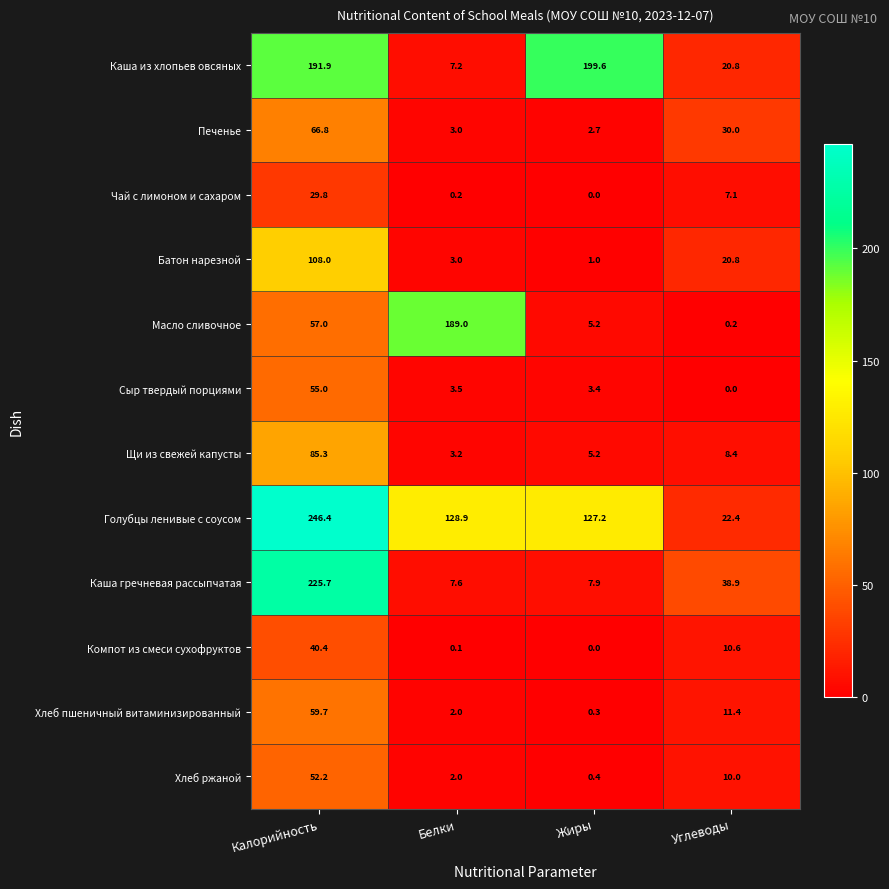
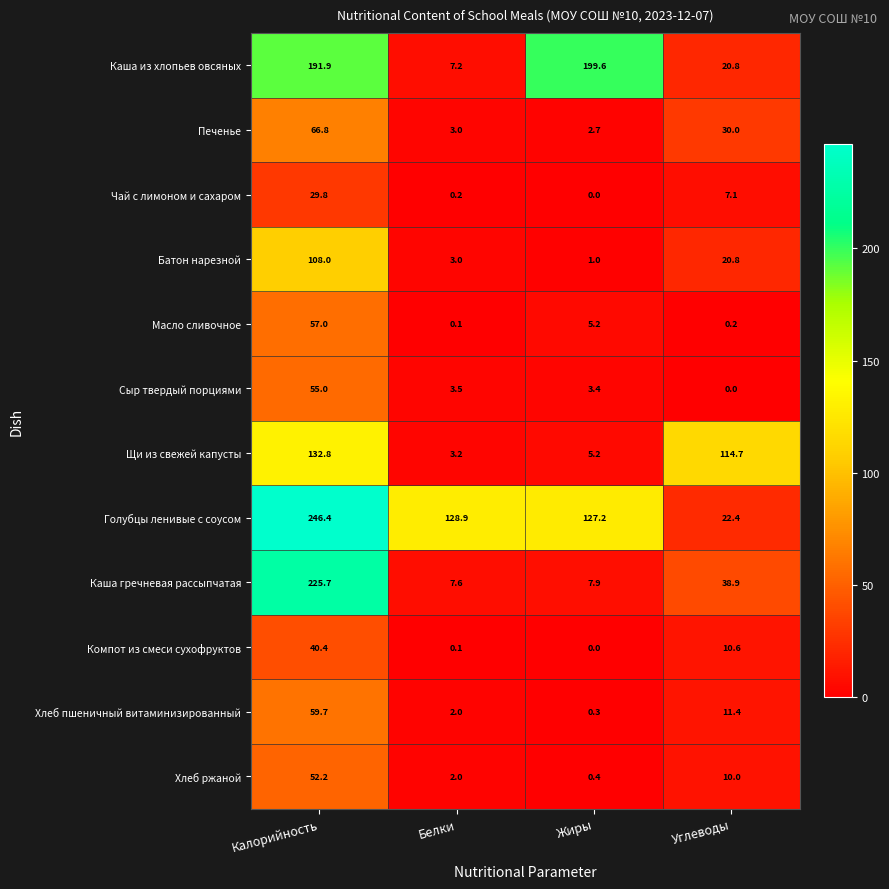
  {
    "Каша из хлопьев овсяных": {
      "Калорийность": 191.9,
      "Белки": 7.2,
      "Жиры": 199.6,
      "Углеводы": 20.8
    },
    "Печенье": {
      "Калорийность": 66.8,
      "Белки": 3.0,
      "Жиры": 2.7,
      "Углеводы": 30.0
    },
    "Чай с лимоном и сахаром": {
      "Калорийность": 29.8,
      "Белки": 0.2,
      "Жиры": 0.0,
      "Углеводы": 7.1
    },
    "Батон нарезной": {
      "Калорийность": 108.0,
      "Белки": 3.0,
      "Жиры": 1.0,
      "Углеводы": 20.8
    },
    "Масло сливочное": {
      "Калорийность": 57.0,
-     "Белки": 189.0,
+     "Белки": 0.1,
      "Жиры": 5.2,
      "Углеводы": 0.2
    },
    "Сыр твердый порциями": {
      "Калорийность": 55.0,
      "Белки": 3.5,
      "Жиры": 3.4,
      "Углеводы": 0.0
    },
    "Щи из свежей капусты": {
-     "Калорийность": 85.3,
+     "Калорийность": 132.8,
      "Белки": 3.2,
      "Жиры": 5.2,
-     "Углеводы": 8.4
+     "Углеводы": 114.7
    },
    "Голубцы ленивые с соусом": {
      "Калорийность": 246.4,
      "Белки": 128.9,
      "Жиры": 127.2,
      "Углеводы": 22.4
    },
    "Каша гречневая рассыпчатая": {
      "Калорийность": 225.7,
      "Белки": 7.6,
      "Жиры": 7.9,
      "Углеводы": 38.9
    },
    "Компот из смеси сухофруктов": {
      "Калорийность": 40.4,
      "Белки": 0.1,
      "Жиры": 0.0,
      "Углеводы": 10.6
    },
    "Хлеб пшеничный витаминизированный": {
      "Калорийность": 59.7,
      "Белки": 2.0,
      "Жиры": 0.3,
      "Углеводы": 11.4
    },
    "Хлеб ржаной": {
      "Калорийность": 52.2,
      "Белки": 2.0,
      "Жиры": 0.4,
      "Углеводы": 10.0
    }
  }
